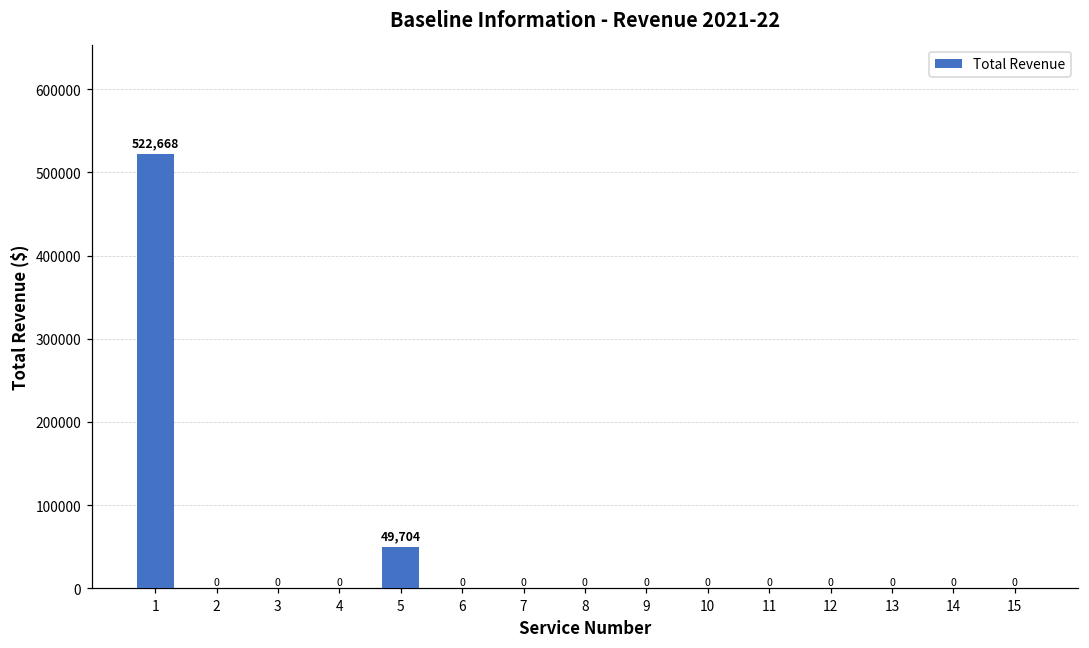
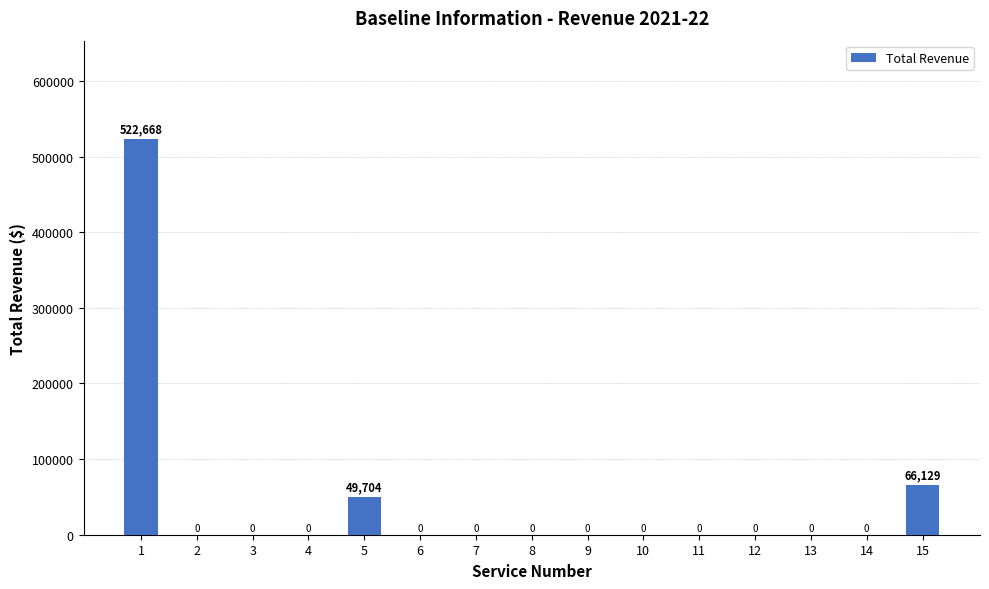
  {
    "1": "522,668",
    "2": "0",
    "3": "0",
    "4": "0",
    "5": "49,704",
    "6": "0",
    "7": "0",
    "8": "0",
    "9": "0",
    "10": "0",
    "11": "0",
    "12": "0",
    "13": "0",
    "14": "0",
-   "15": "0"
+   "15": "66,129"
  }
